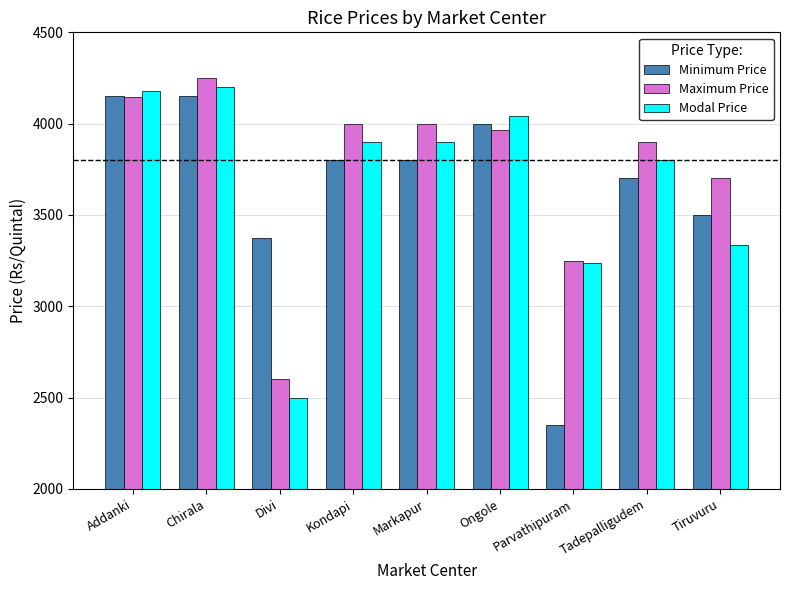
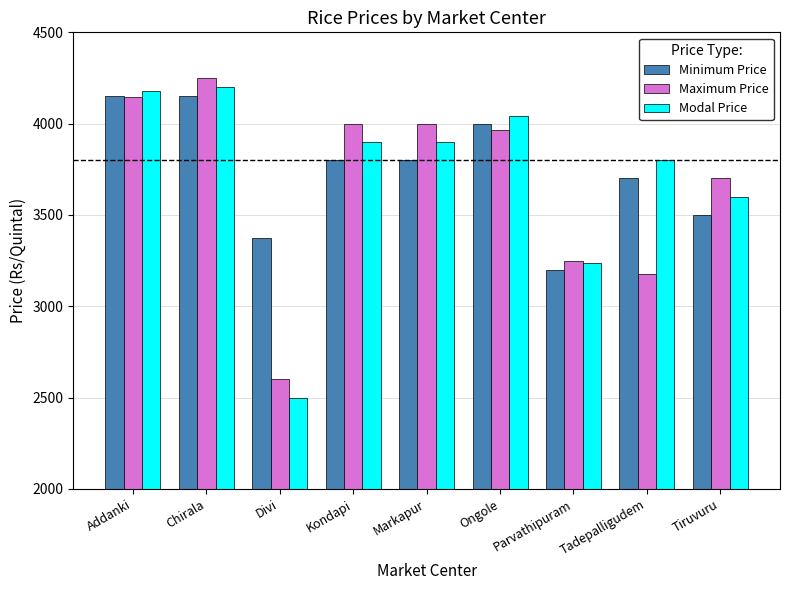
  {
    "Minimum Price": {
      "Addanki": 4150,
      "Chirala": 4150,
      "Divi": 3370,
      "Kondapi": 3800,
      "Markapur": 3800,
      "Ongole": 4000,
-     "Parvathipuram": 2350,
+     "Parvathipuram": 3200,
      "Tadepalligudem": 3700,
      "Tiruvuru": 3500
    },
    "Maximum Price": {
      "Addanki": 4140,
      "Chirala": 4250,
      "Divi": 2600,
      "Kondapi": 4000,
      "Markapur": 4000,
      "Ongole": 3970,
      "Parvathipuram": 3250,
-     "Tadepalligudem": 3900,
+     "Tadepalligudem": 3180,
      "Tiruvuru": 3700
    },
    "Modal Price": {
      "Addanki": 4180,
      "Chirala": 4200,
      "Divi": 2500,
      "Kondapi": 3900,
      "Markapur": 3900,
      "Ongole": 4040,
      "Parvathipuram": 3240,
      "Tadepalligudem": 3800,
-     "Tiruvuru": 3340
+     "Tiruvuru": 3600
    }
  }
